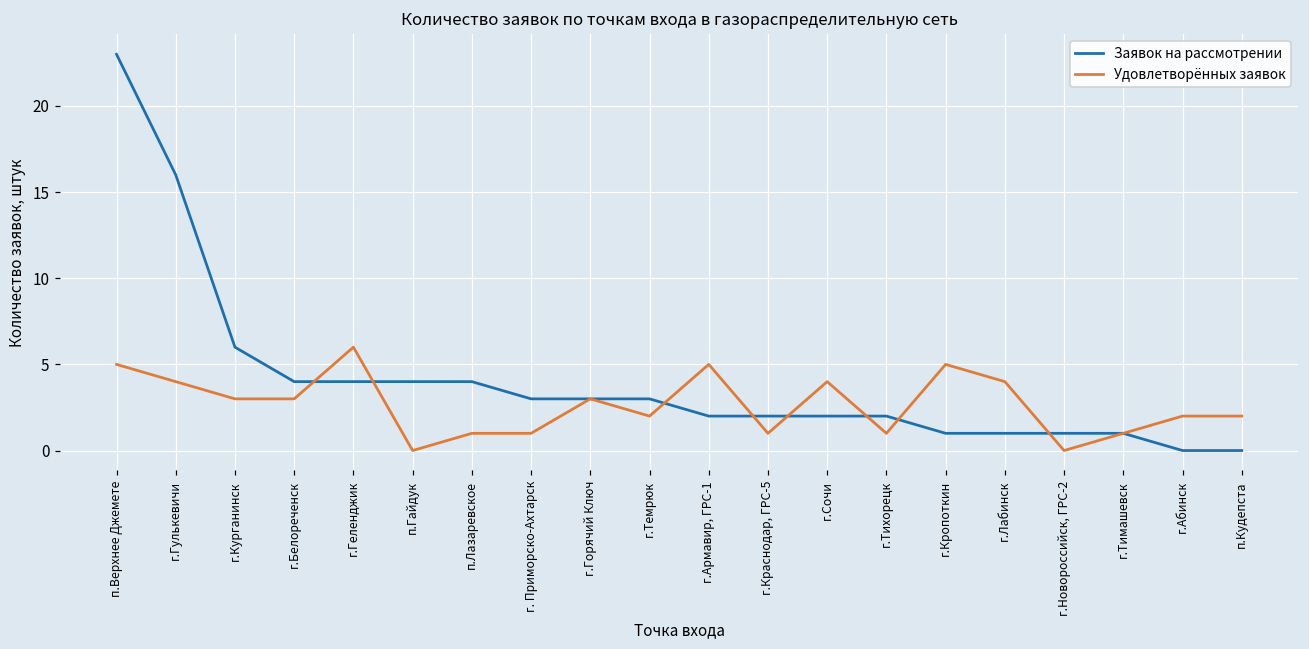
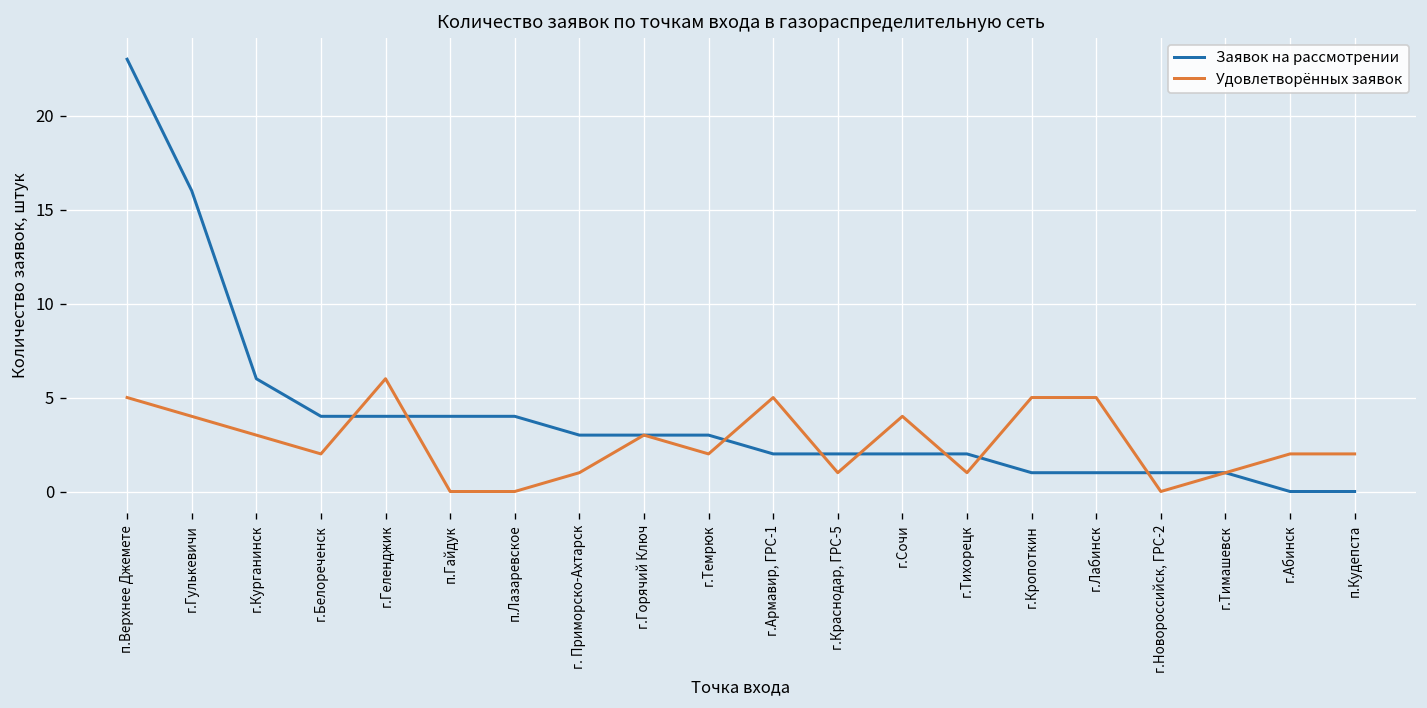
  {
    "Заявок на рассмотрении": {
      "п.Верхнее Джемете": 23,
      "г.Гулькевичи": 16,
      "г.Курганинск": 6,
      "г.Белореченск": 4,
      "г.Геленджик": 4,
      "п.Гайдук": 4,
      "п.Лазаревское": 4,
      "г. Приморско-Ахтарск": 3,
      "г.Темрюк": 3,
      "г.Армавир, ГРС-1": 2,
      "г.Краснодар, ГРС-5": 2,
      "г.Сочи": 2,
      "г.Тихорецк": 2,
      "г.Кропоткин": 1,
      "г.Лабинск": 1,
      "г.Новороссийск, ГРС-2": 1,
      "г.Абинск": 0,
      "п.Кудепста": 0
    },
    "Удовлетворённых заявок": {
      "п.Верхнее Джемете": 5,
      "г.Гулькевичи": 4,
      "г.Курганинск": 3,
-     "г.Белореченск": 3,
+     "г.Белореченск": 2,
      "г.Геленджик": 6,
      "п.Гайдук": 0,
-     "п.Лазаревское": 1,
+     "п.Лазаревское": 0,
      "г. Приморско-Ахтарск": 1,
      "г.Темрюк": 2,
      "г.Армавир, ГРС-1": 5,
      "г.Краснодар, ГРС-5": 1,
      "г.Сочи": 4,
      "г.Тихорецк": 1,
      "г.Кропоткин": 5,
-     "г.Лабинск": 4,
+     "г.Лабинск": 5,
      "г.Новороссийск, ГРС-2": 0,
      "г.Абинск": 2,
      "п.Кудепста": 2
    }
  }
